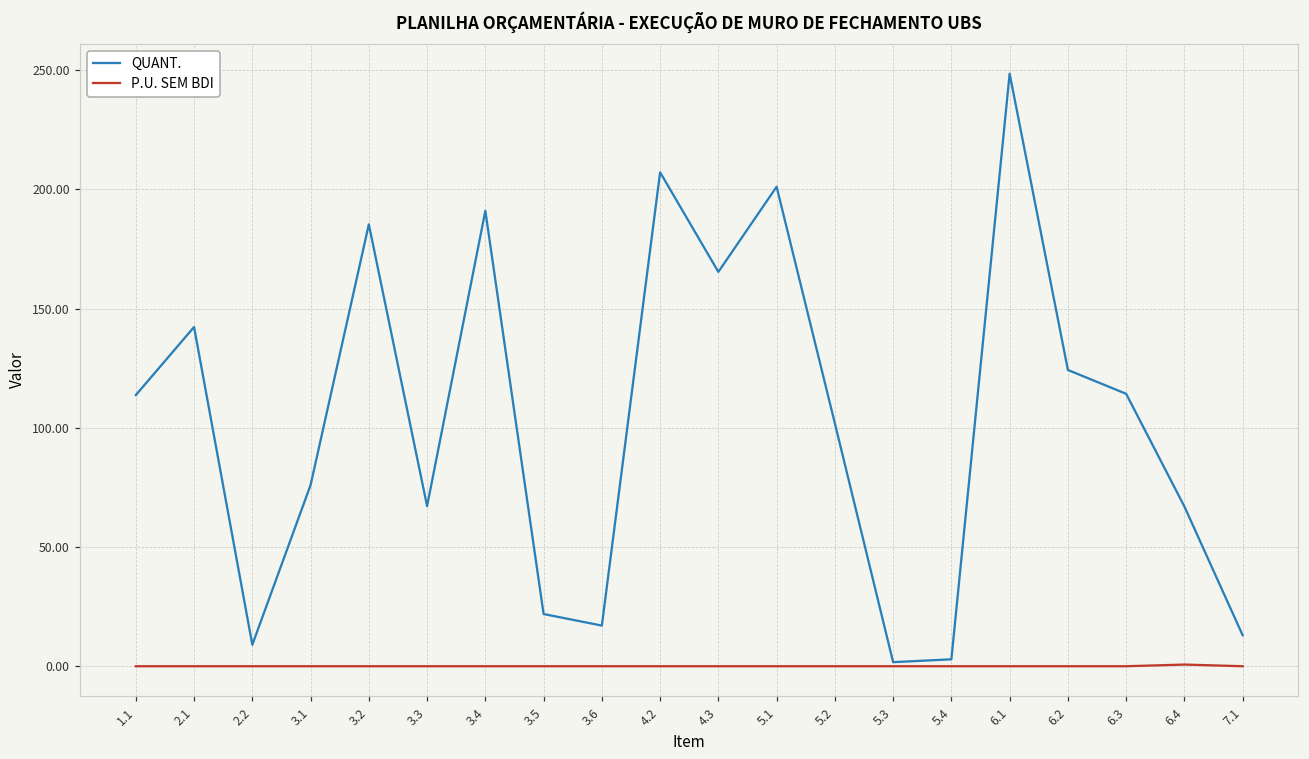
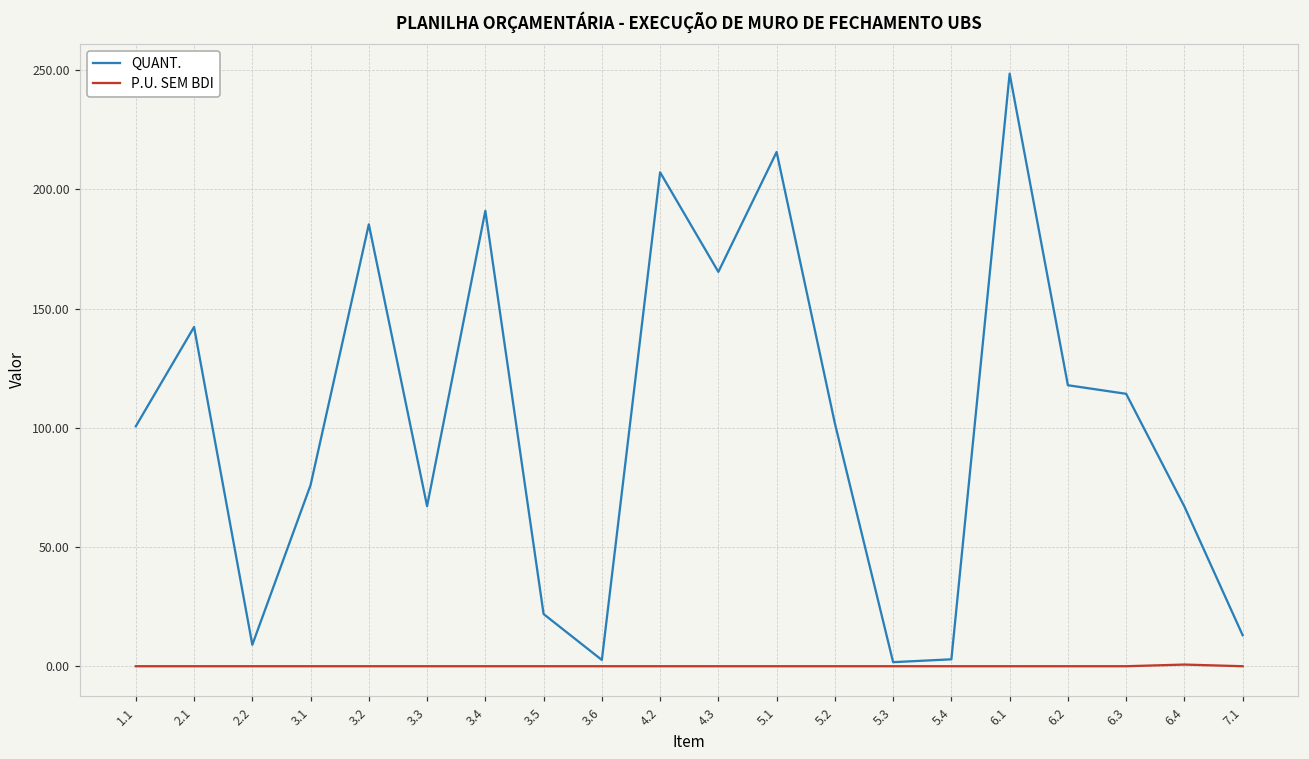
  {
    "QUANT.": {
-     "1.1": 114,
+     "1.1": 101,
      "2.1": 142,
      "2.2": 9,
      "3.1": 76,
      "3.2": 185,
      "3.3": 67,
      "3.4": 191,
      "3.5": 22,
-     "3.6": 17,
+     "3.6": 3,
      "4.2": 207,
      "4.3": 165,
-     "5.1": 201,
+     "5.1": 216,
      "5.2": 102,
      "5.3": 2,
      "5.4": 3,
      "6.1": 249,
-     "6.2": 124,
+     "6.2": 118,
      "6.3": 114,
      "6.4": 67,
      "7.1": 13
    },
    "P.U. SEM BDI": {
      "1.1": 0,
      "2.1": 0,
      "2.2": 0,
      "3.1": 0,
      "3.2": 0,
      "3.3": 0,
      "3.4": 0,
      "3.5": 0,
      "3.6": 0,
      "4.2": 0,
      "4.3": 0,
      "5.1": 0,
      "5.2": 0,
      "5.3": 0,
      "5.4": 0,
      "6.1": 0,
      "6.2": 0,
      "6.3": 0,
      "6.4": 1,
      "7.1": 0
    }
  }
